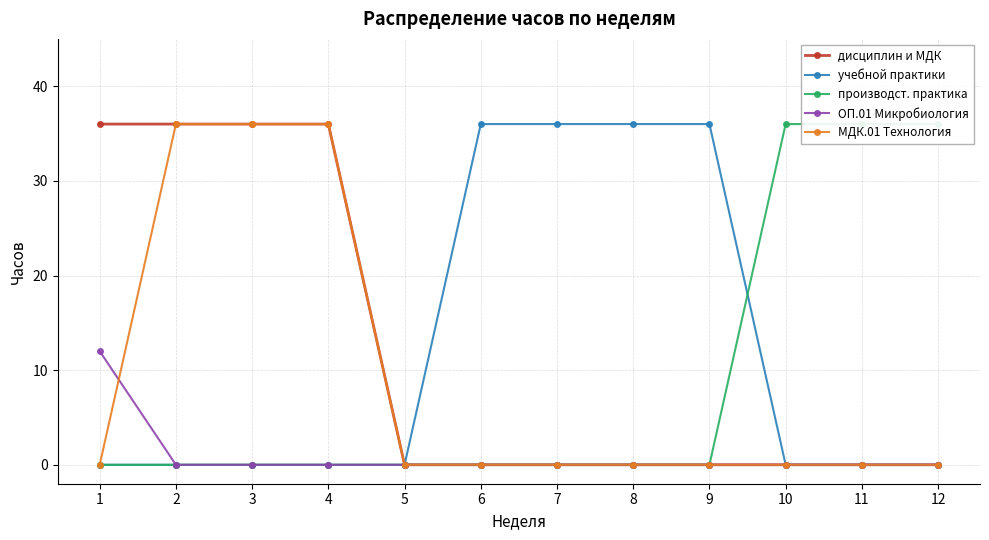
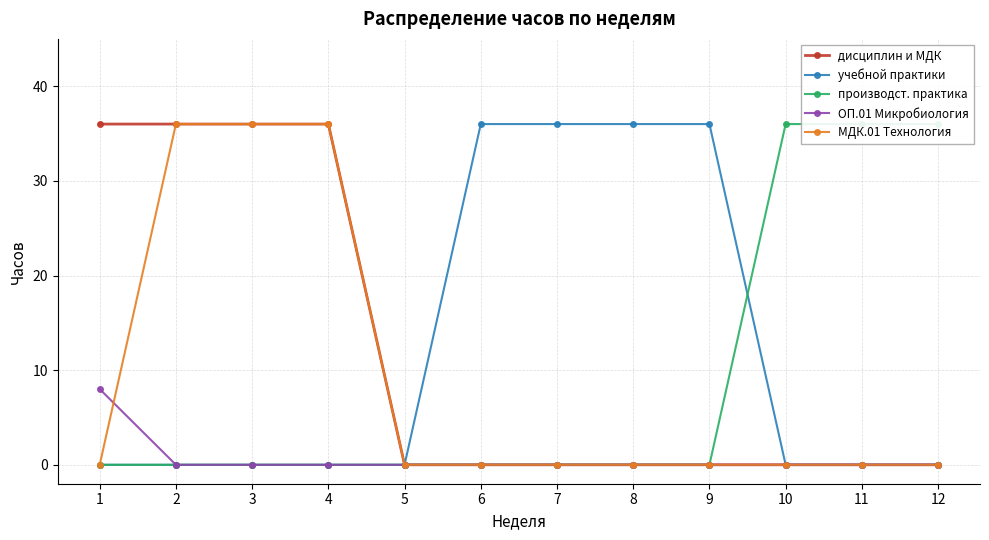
  {
    "дисциплин и МДК": {
      "1": 36
    },
    "учебной практики": {
      "6": 36,
      "7": 36,
      "8": 36,
      "9": 36
    },
    "производст. практика": {
      "10": 36
    },
    "ОП.01 Микробиология": {
-     "1": 12
+     "1": 8
    }
  }
